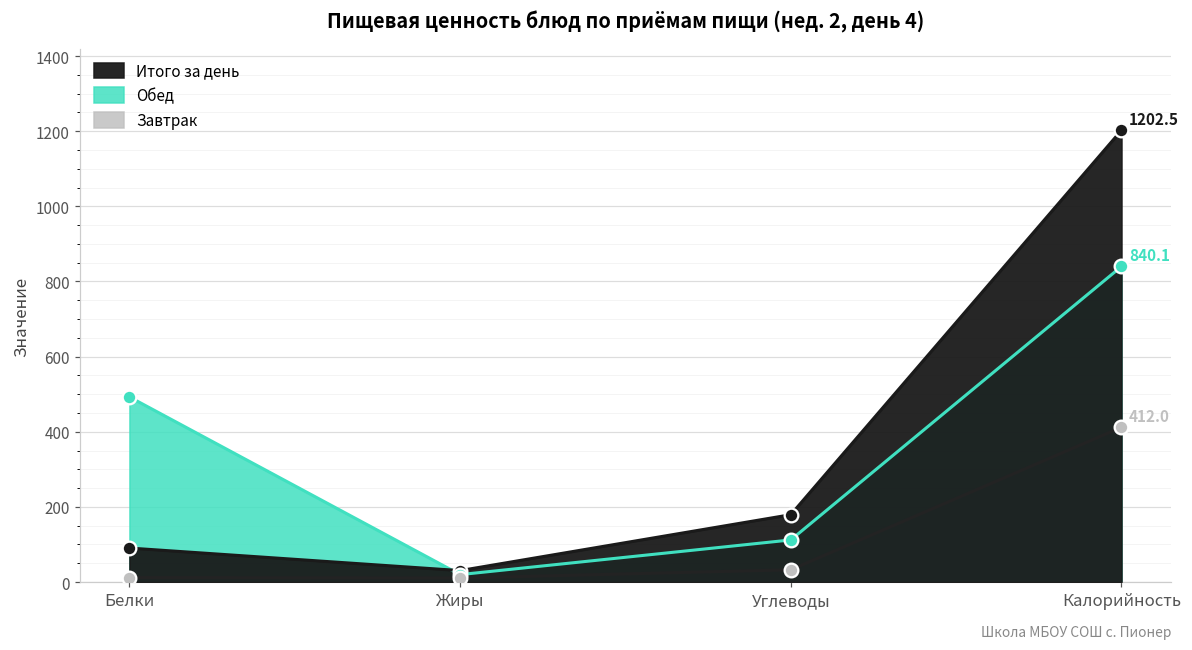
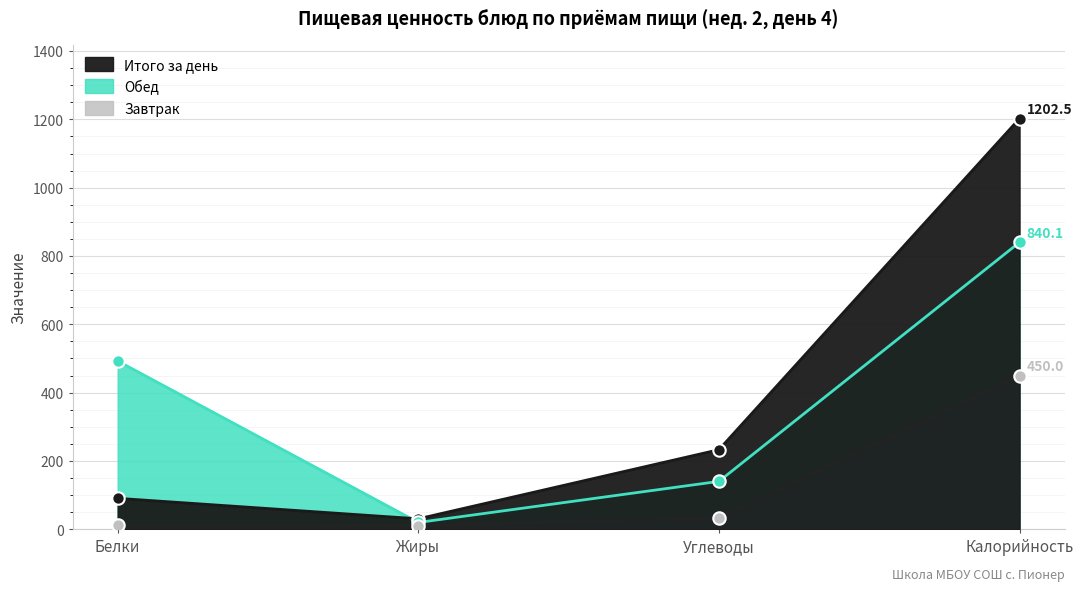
  {
    "Итого за день": {
      "Белки": 90,
      "Жиры": 30,
-     "Углеводы": 180
+     "Углеводы": 230
    },
    "Обед": {
      "Белки": 490,
      "Жиры": 20,
-     "Углеводы": 110
+     "Углеводы": 140
    },
    "Завтрак": {
-     "Калорийность": 412.0
+     "Калорийность": 450.0
    }
  }
